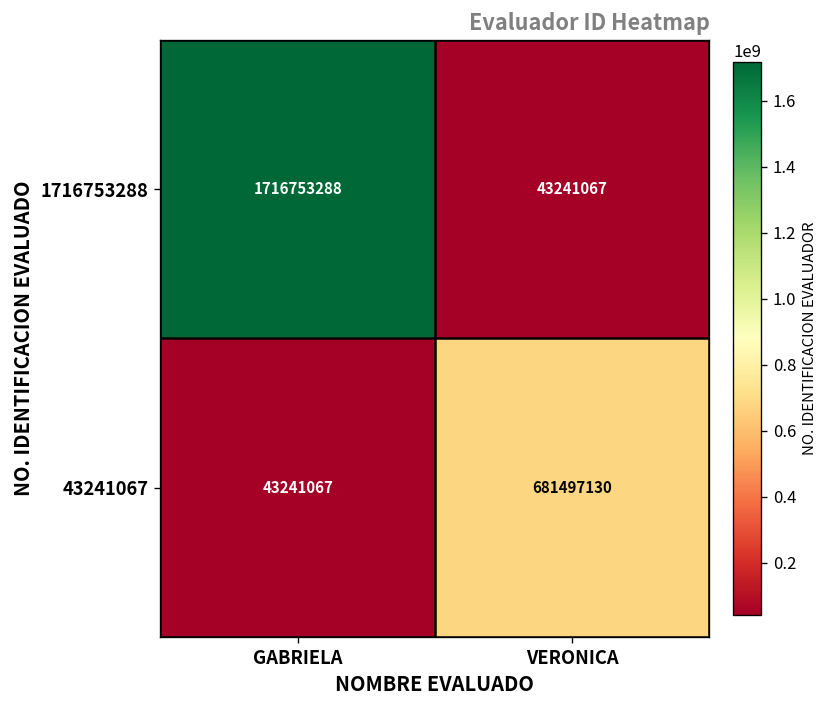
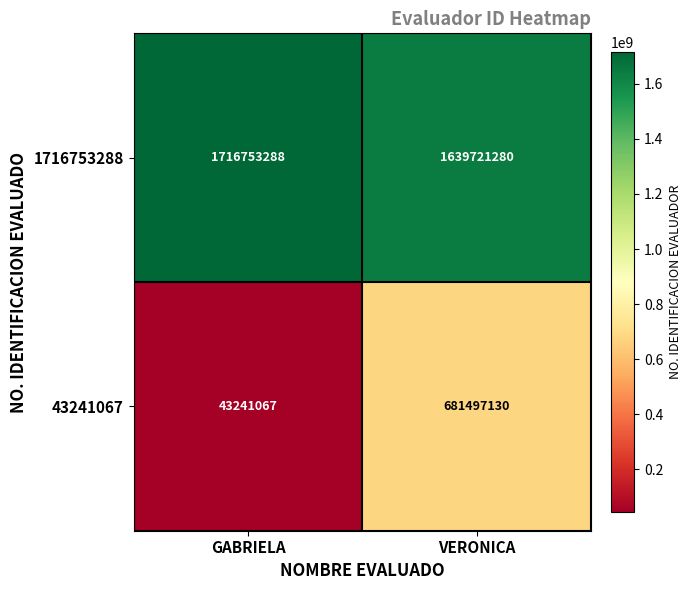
  {
    "1716753288": {
      "GABRIELA": 1716753288,
-     "VERONICA": 43241067
+     "VERONICA": 1639721280
    },
    "43241067": {
      "GABRIELA": 43241067,
      "VERONICA": 681497130
    }
  }
